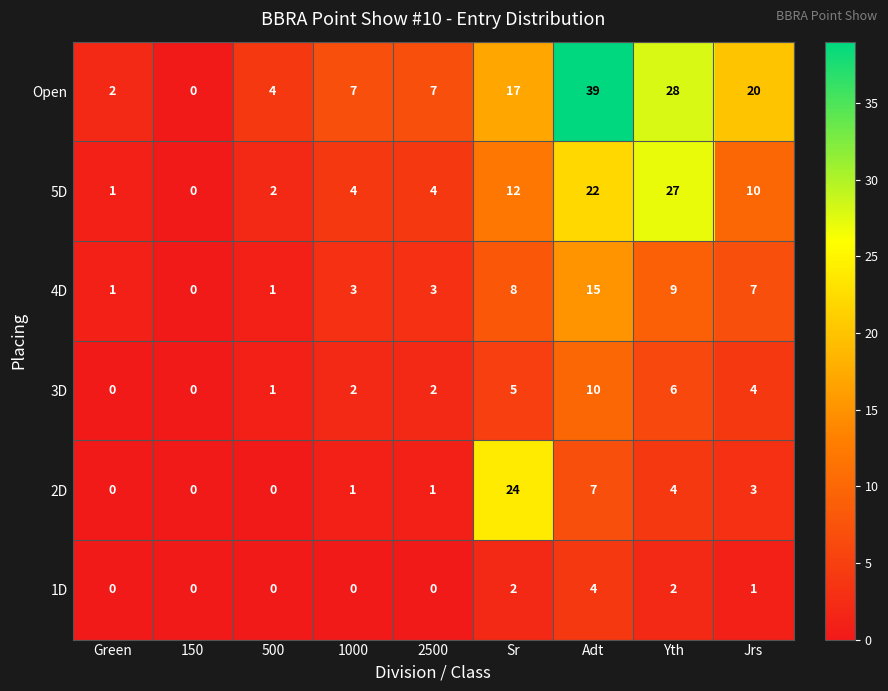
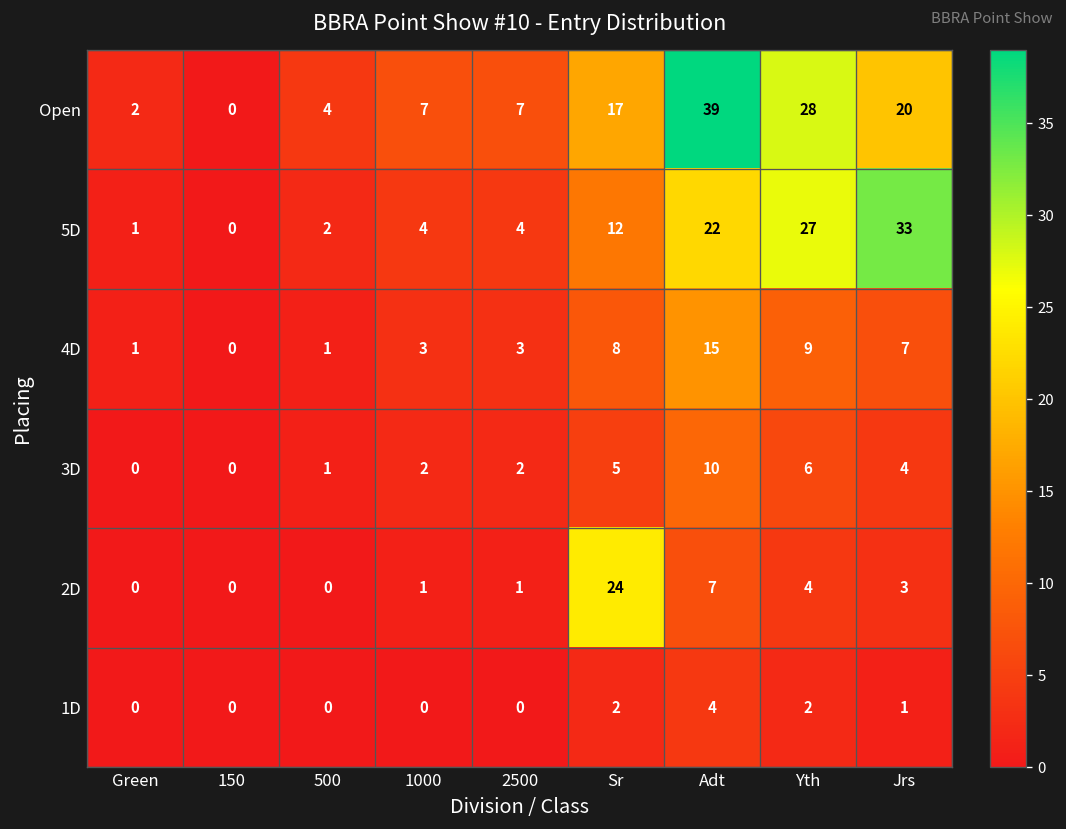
  {
    "Open": {
      "Green": 2,
      "150": 0,
      "500": 4,
      "1000": 7,
      "2500": 7,
      "Sr": 17,
      "Adt": 39,
      "Yth": 28,
      "Jrs": 20
    },
    "5D": {
      "Green": 1,
      "150": 0,
      "500": 2,
      "1000": 4,
      "2500": 4,
      "Sr": 12,
      "Adt": 22,
      "Yth": 27,
-     "Jrs": 10
+     "Jrs": 33
    },
    "4D": {
      "Green": 1,
      "150": 0,
      "500": 1,
      "1000": 3,
      "2500": 3,
      "Sr": 8,
      "Adt": 15,
      "Yth": 9,
      "Jrs": 7
    },
    "3D": {
      "Green": 0,
      "150": 0,
      "500": 1,
      "1000": 2,
      "2500": 2,
      "Sr": 5,
      "Adt": 10,
      "Yth": 6,
      "Jrs": 4
    },
    "2D": {
      "Green": 0,
      "150": 0,
      "500": 0,
      "1000": 1,
      "2500": 1,
      "Sr": 24,
      "Adt": 7,
      "Yth": 4,
      "Jrs": 3
    },
    "1D": {
      "Green": 0,
      "150": 0,
      "500": 0,
      "1000": 0,
      "2500": 0,
      "Sr": 2,
      "Adt": 4,
      "Yth": 2,
      "Jrs": 1
    }
  }
